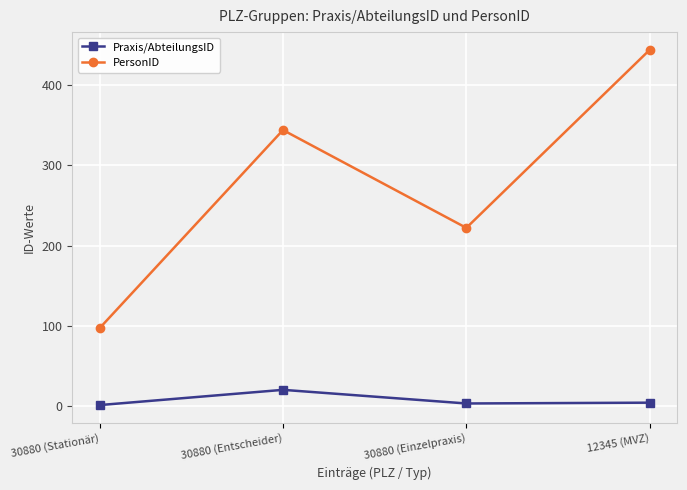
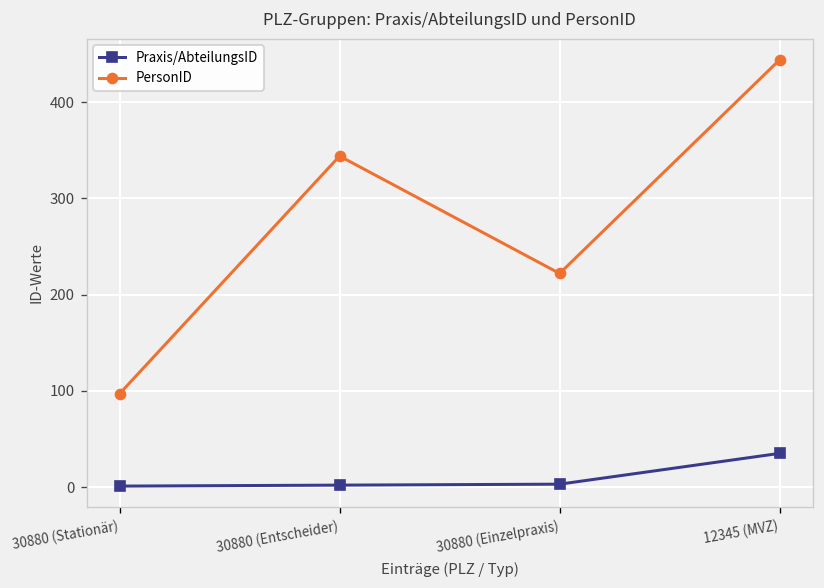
  {
    "Praxis/AbteilungsID": {
      "30880 (Stationär)": 0,
-     "30880 (Entscheider)": 20,
+     "30880 (Entscheider)": 0,
      "30880 (Einzelpraxis)": 0,
-     "12345 (MVZ)": 0
+     "12345 (MVZ)": 40
    },
    "PersonID": {
      "30880 (Stationär)": 100,
      "30880 (Entscheider)": 340,
      "30880 (Einzelpraxis)": 220,
      "12345 (MVZ)": 440
    }
  }
